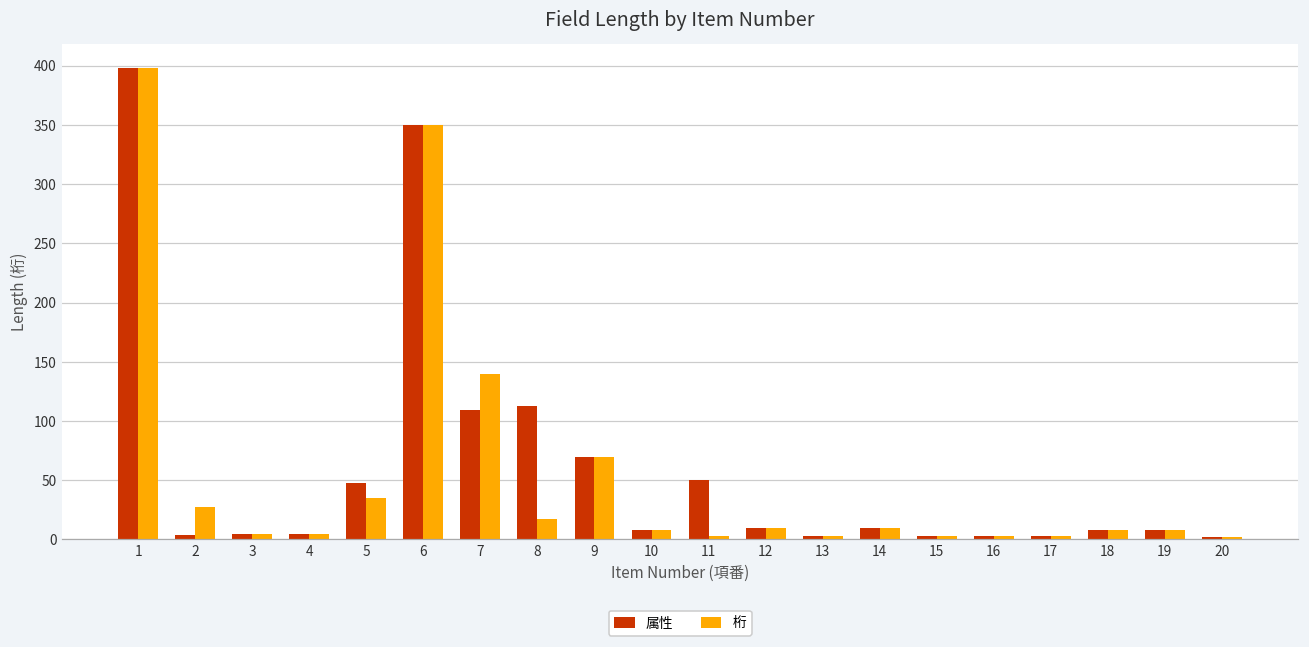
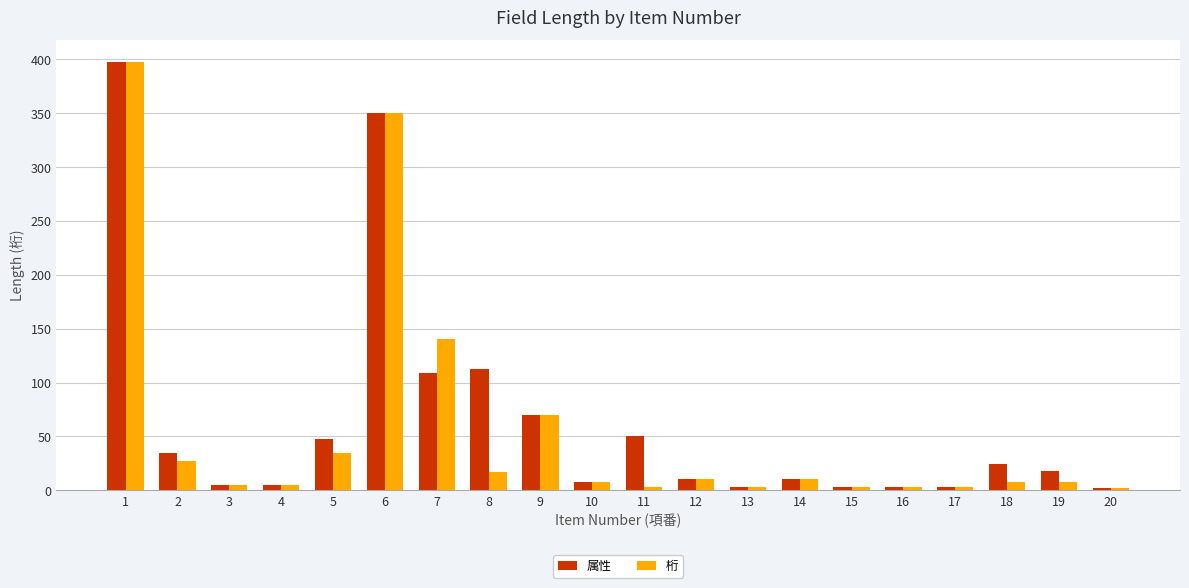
  {
    "属性": {
      "1": 398,
-     "2": 4,
+     "2": 35,
      "3": 5,
      "4": 5,
      "5": 48,
      "6": 350,
      "7": 109,
      "8": 113,
      "9": 70,
      "10": 8,
      "11": 50,
      "12": 10,
      "13": 3,
      "14": 10,
      "15": 3,
      "16": 3,
      "17": 3,
-     "18": 8,
-     "19": 8
+     "18": 24,
+     "19": 18
    },
    "桁": {
      "1": 398,
      "2": 27,
      "3": 5,
      "4": 5,
      "5": 35,
      "6": 350,
      "7": 140,
      "8": 17,
      "9": 70,
      "10": 8,
      "11": 3,
      "12": 10,
      "13": 3,
      "14": 10,
      "15": 3,
      "16": 3,
      "17": 3,
      "18": 8,
      "19": 8
    }
  }
